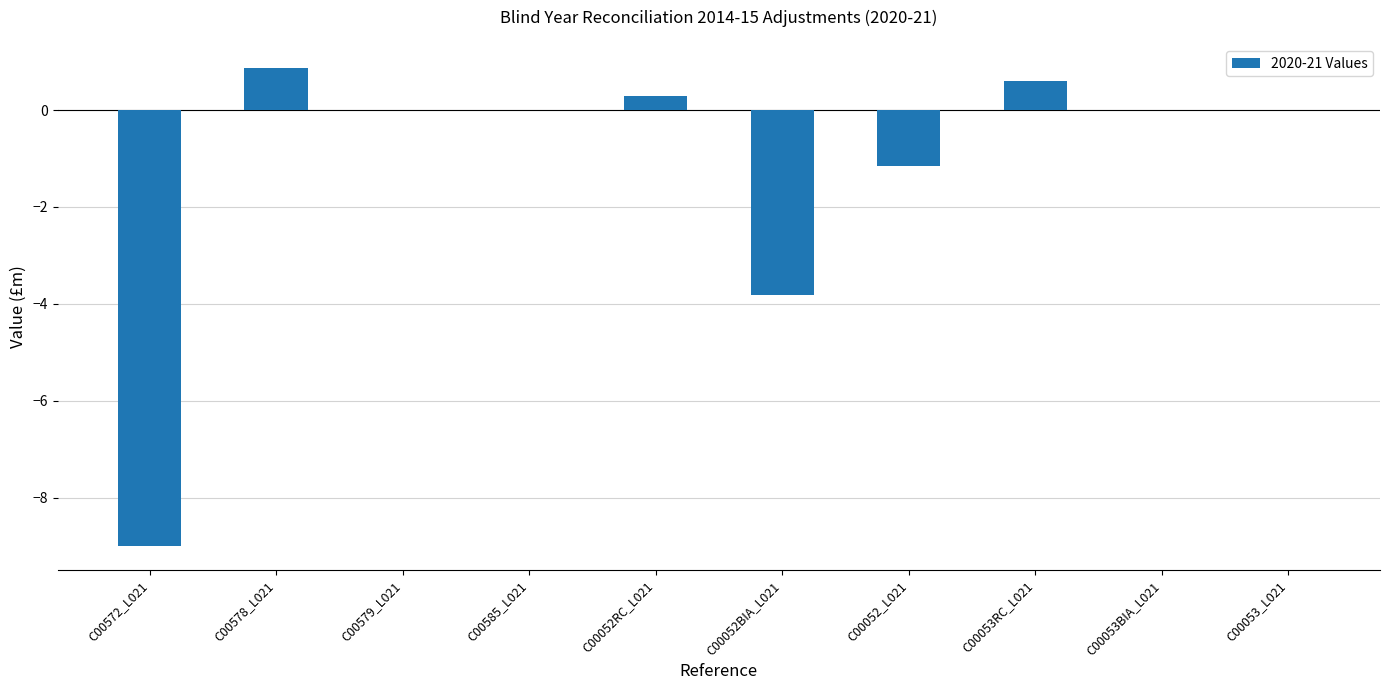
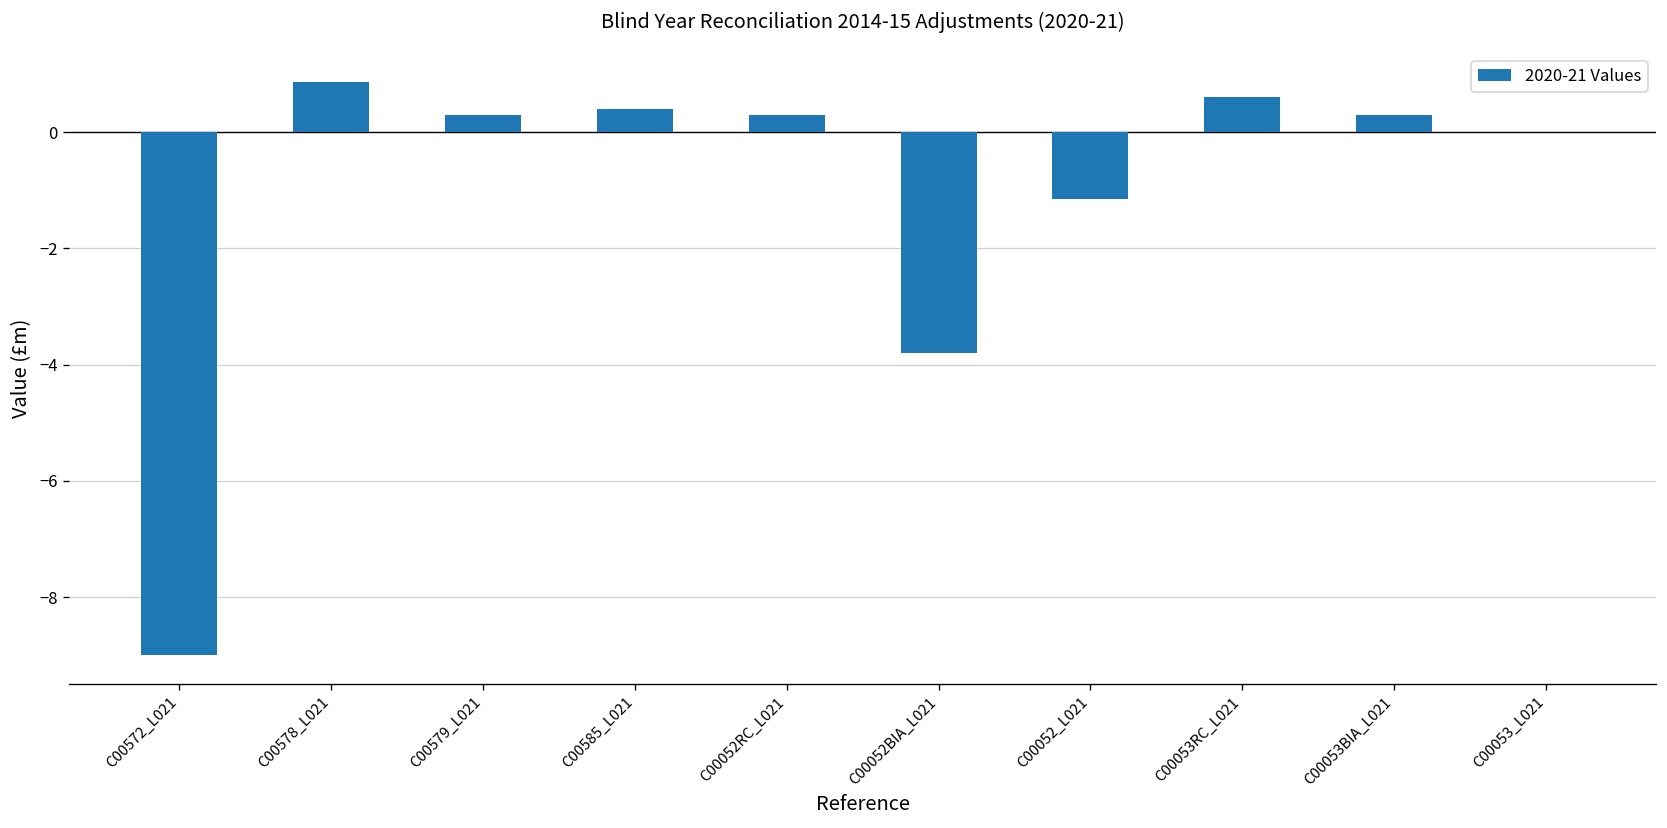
  {
    "C00572_L021": -9.0,
    "C00578_L021": 0.9,
-   "C00579_L021": 0.0,
-   "C00585_L021": 0.0,
+   "C00579_L021": 0.3,
+   "C00585_L021": 0.4,
    "C00052RC_L021": 0.3,
    "C00052BIA_L021": -3.8,
    "C00052_L021": -1.2,
    "C00053RC_L021": 0.6,
-   "C00053BIA_L021": 0.0,
+   "C00053BIA_L021": 0.3,
    "C00053_L021": 0.0
  }
